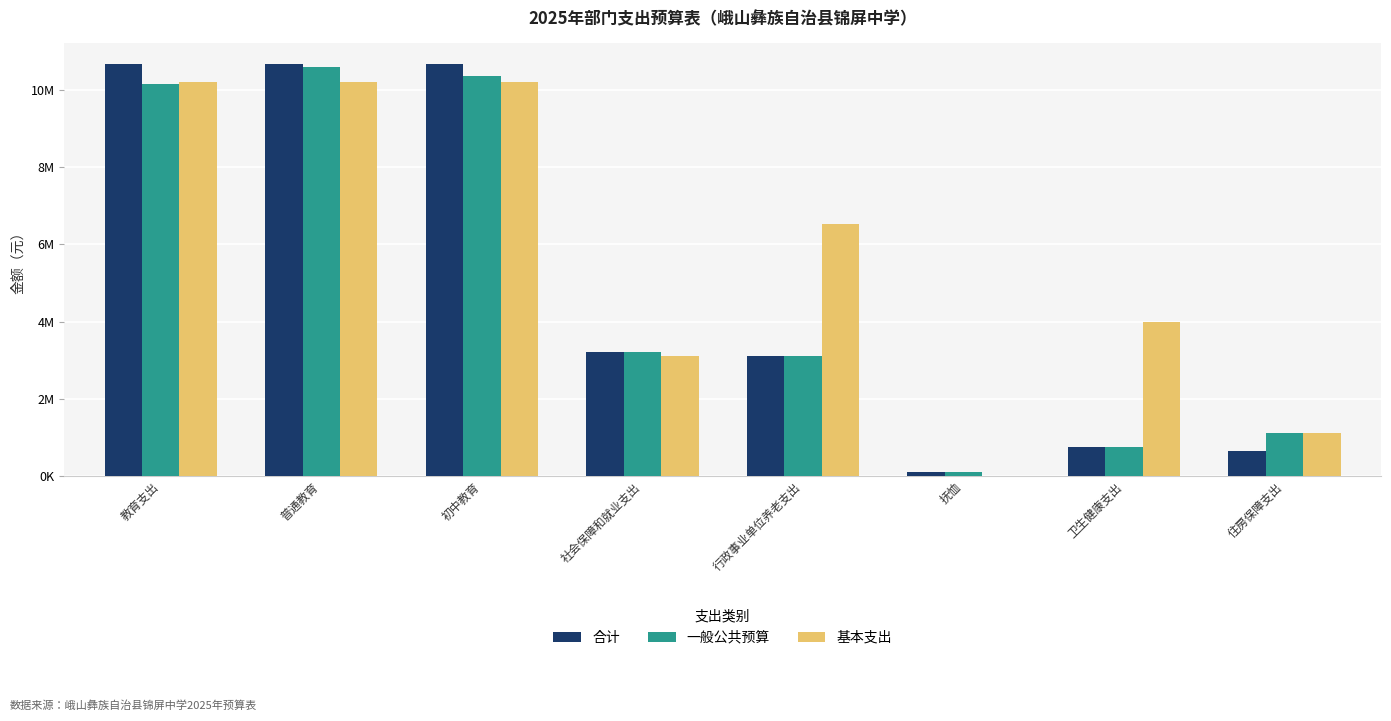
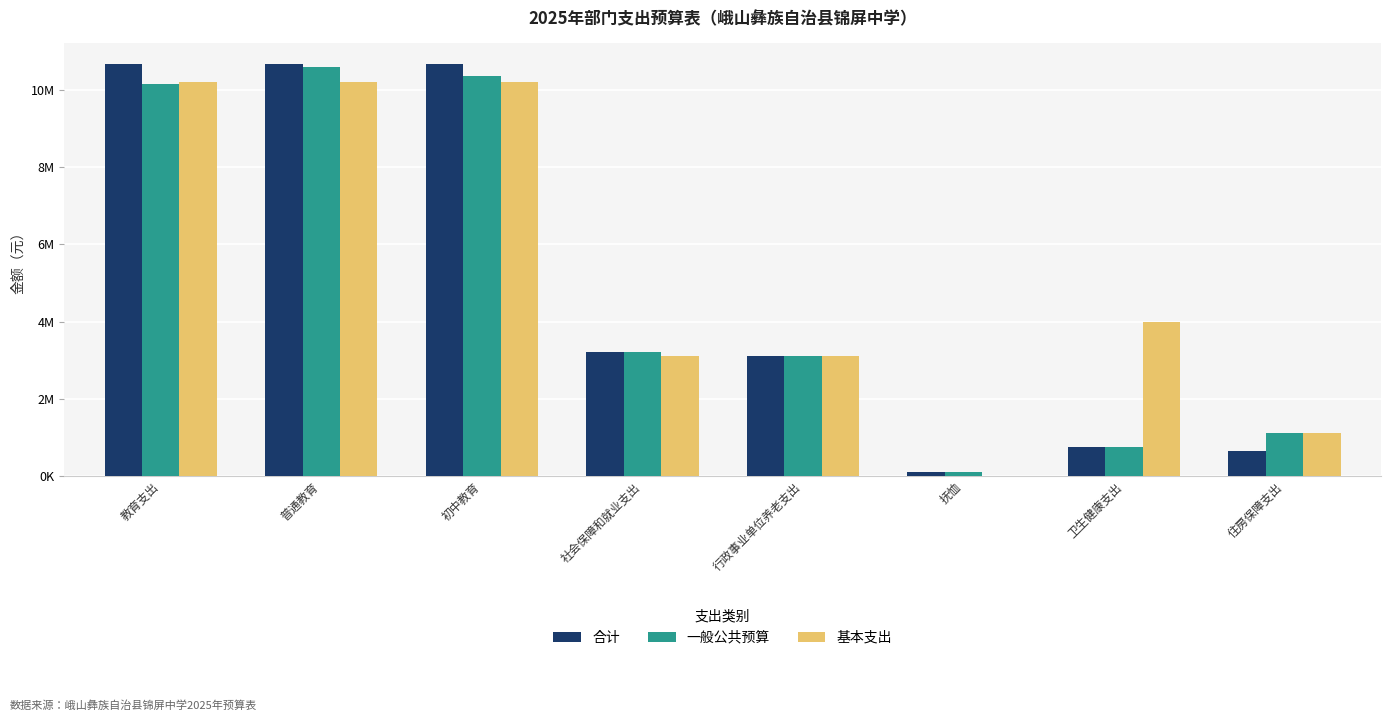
  {
    "合计": {
      "教育支出": 10700000,
      "普通教育": 10700000,
      "初中教育": 10700000,
      "社会保障和就业支出": 3200000,
      "行政事业单位养老支出": 3100000,
      "抚恤": 100000,
      "卫生健康支出": 800000,
      "住房保障支出": 600000
    },
    "一般公共预算": {
      "教育支出": 10200000,
      "普通教育": 10600000,
      "初中教育": 10400000,
      "社会保障和就业支出": 3200000,
      "行政事业单位养老支出": 3100000,
      "抚恤": 100000,
      "卫生健康支出": 800000,
      "住房保障支出": 1100000
    },
    "基本支出": {
      "教育支出": 10200000,
      "普通教育": 10200000,
      "初中教育": 10200000,
      "社会保障和就业支出": 3100000,
-     "行政事业单位养老支出": 6500000,
+     "行政事业单位养老支出": 3100000,
      "抚恤": 0,
      "卫生健康支出": 4000000,
      "住房保障支出": 1100000
    }
  }
